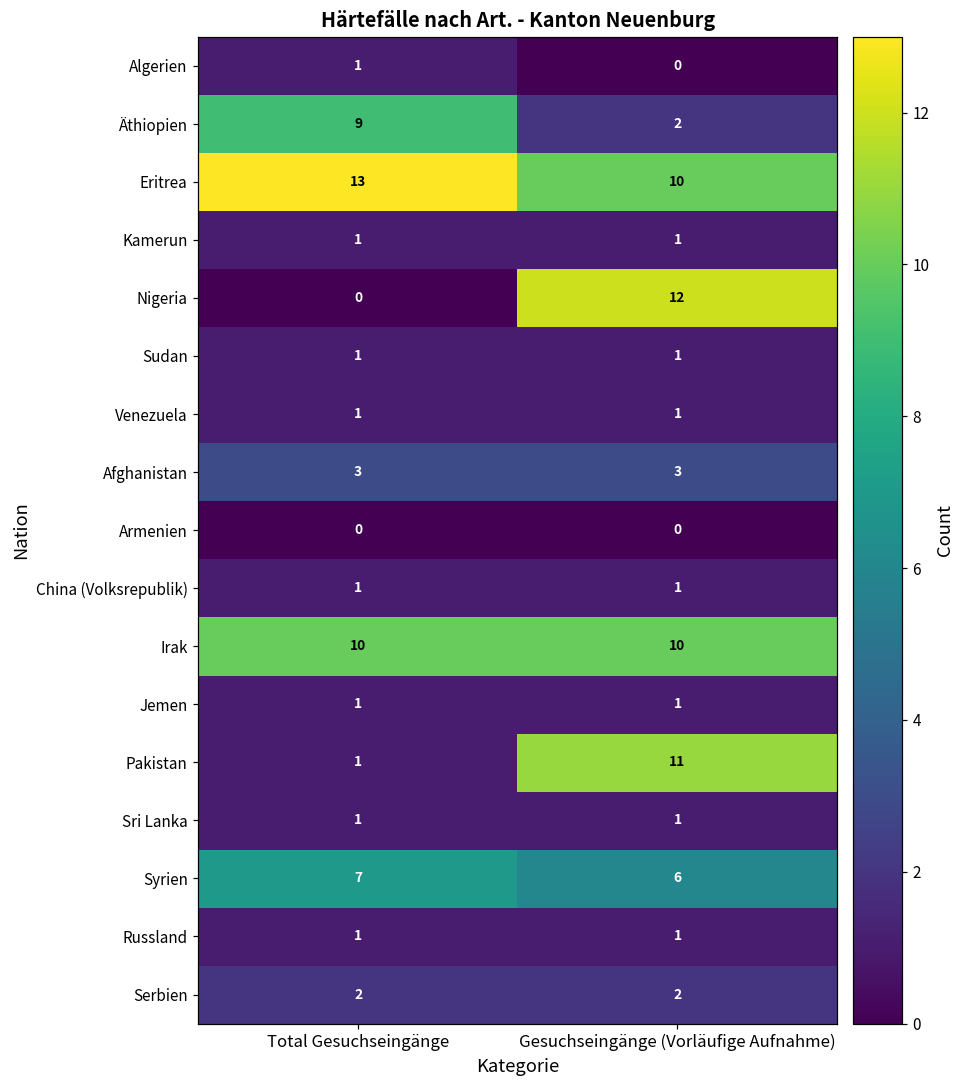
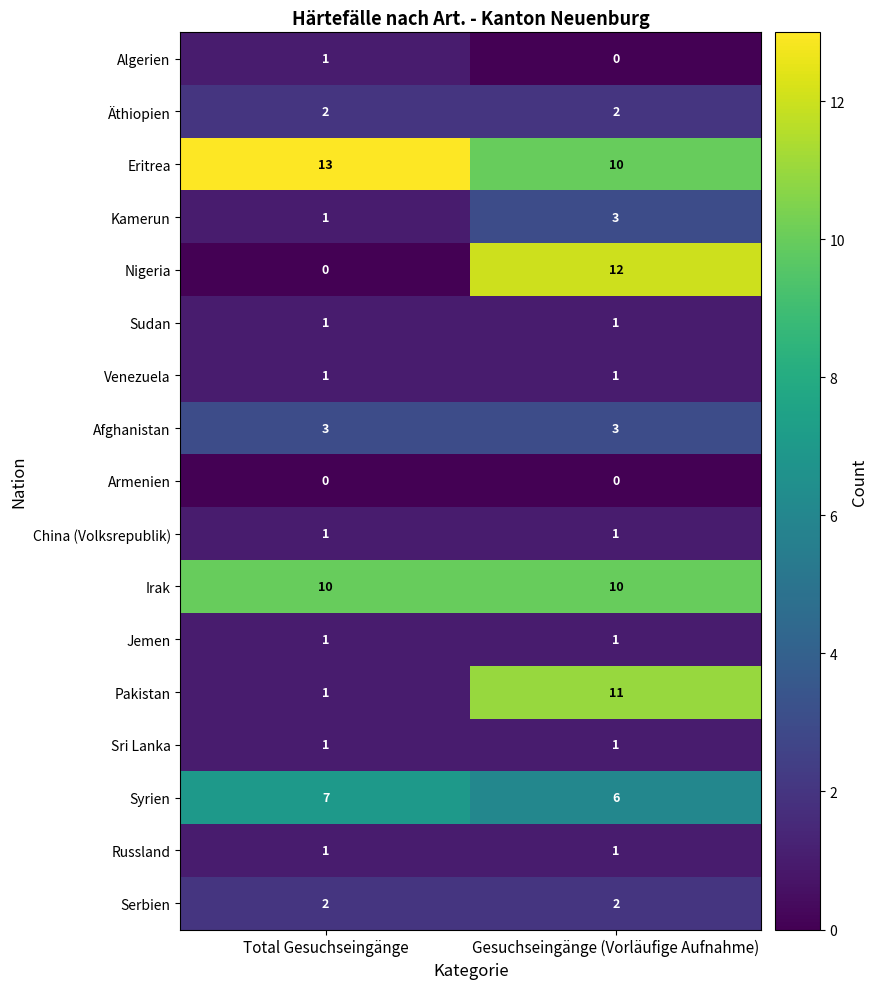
  {
    "Algerien": {
      "Total Gesuchseingänge": 1,
      "Gesuchseingänge (Vorläufige Aufnahme)": 0
    },
    "Äthiopien": {
-     "Total Gesuchseingänge": 9,
+     "Total Gesuchseingänge": 2,
      "Gesuchseingänge (Vorläufige Aufnahme)": 2
    },
    "Eritrea": {
      "Total Gesuchseingänge": 13,
      "Gesuchseingänge (Vorläufige Aufnahme)": 10
    },
    "Kamerun": {
      "Total Gesuchseingänge": 1,
-     "Gesuchseingänge (Vorläufige Aufnahme)": 1
+     "Gesuchseingänge (Vorläufige Aufnahme)": 3
    },
    "Nigeria": {
      "Total Gesuchseingänge": 0,
      "Gesuchseingänge (Vorläufige Aufnahme)": 12
    },
    "Sudan": {
      "Total Gesuchseingänge": 1,
      "Gesuchseingänge (Vorläufige Aufnahme)": 1
    },
    "Venezuela": {
      "Total Gesuchseingänge": 1,
      "Gesuchseingänge (Vorläufige Aufnahme)": 1
    },
    "Afghanistan": {
      "Total Gesuchseingänge": 3,
      "Gesuchseingänge (Vorläufige Aufnahme)": 3
    },
    "Armenien": {
      "Total Gesuchseingänge": 0,
      "Gesuchseingänge (Vorläufige Aufnahme)": 0
    },
    "China (Volksrepublik)": {
      "Total Gesuchseingänge": 1,
      "Gesuchseingänge (Vorläufige Aufnahme)": 1
    },
    "Irak": {
      "Total Gesuchseingänge": 10,
      "Gesuchseingänge (Vorläufige Aufnahme)": 10
    },
    "Jemen": {
      "Total Gesuchseingänge": 1,
      "Gesuchseingänge (Vorläufige Aufnahme)": 1
    },
    "Pakistan": {
      "Total Gesuchseingänge": 1,
      "Gesuchseingänge (Vorläufige Aufnahme)": 11
    },
    "Sri Lanka": {
      "Total Gesuchseingänge": 1,
      "Gesuchseingänge (Vorläufige Aufnahme)": 1
    },
    "Syrien": {
      "Total Gesuchseingänge": 7,
      "Gesuchseingänge (Vorläufige Aufnahme)": 6
    },
    "Russland": {
      "Total Gesuchseingänge": 1,
      "Gesuchseingänge (Vorläufige Aufnahme)": 1
    },
    "Serbien": {
      "Total Gesuchseingänge": 2,
      "Gesuchseingänge (Vorläufige Aufnahme)": 2
    }
  }
